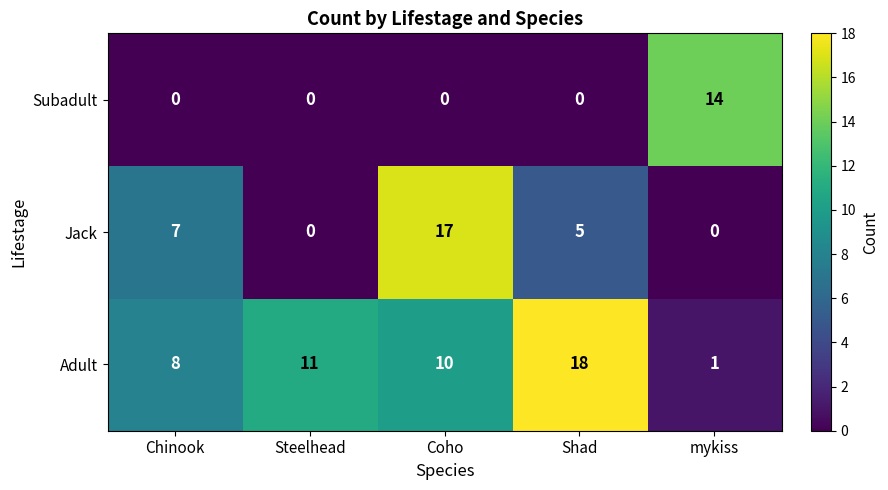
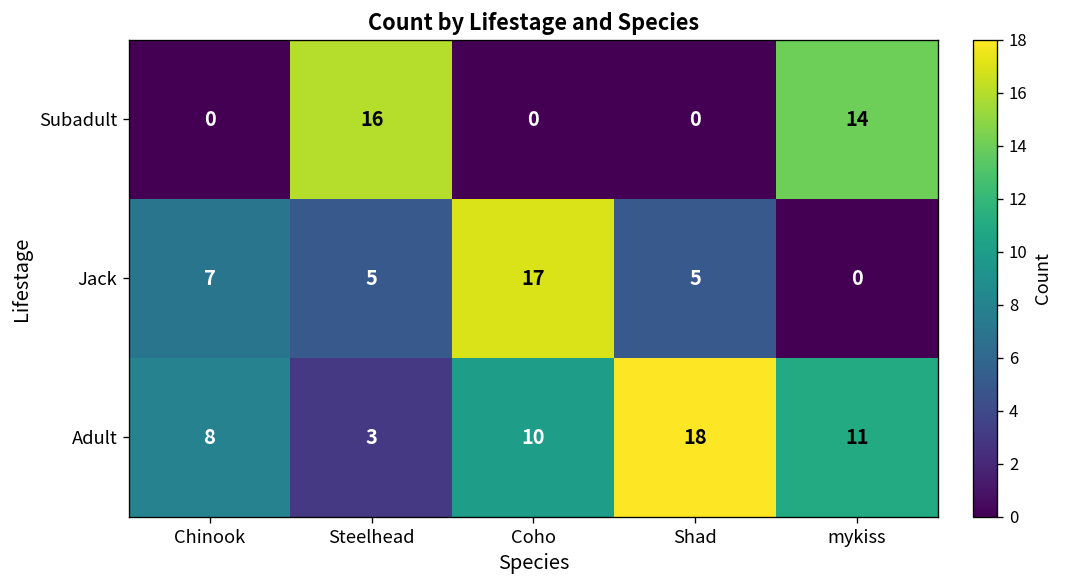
  {
    "Subadult": {
      "Chinook": 0,
-     "Steelhead": 0,
+     "Steelhead": 16,
      "Coho": 0,
      "Shad": 0,
      "mykiss": 14
    },
    "Jack": {
      "Chinook": 7,
-     "Steelhead": 0,
+     "Steelhead": 5,
      "Coho": 17,
      "Shad": 5,
      "mykiss": 0
    },
    "Adult": {
      "Chinook": 8,
-     "Steelhead": 11,
+     "Steelhead": 3,
      "Coho": 10,
      "Shad": 18,
-     "mykiss": 1
+     "mykiss": 11
    }
  }
